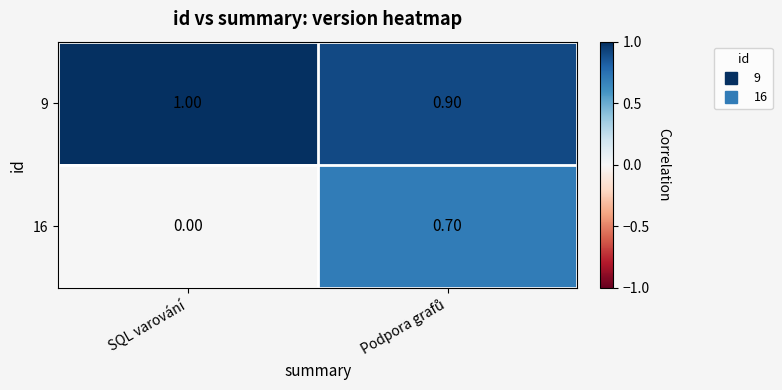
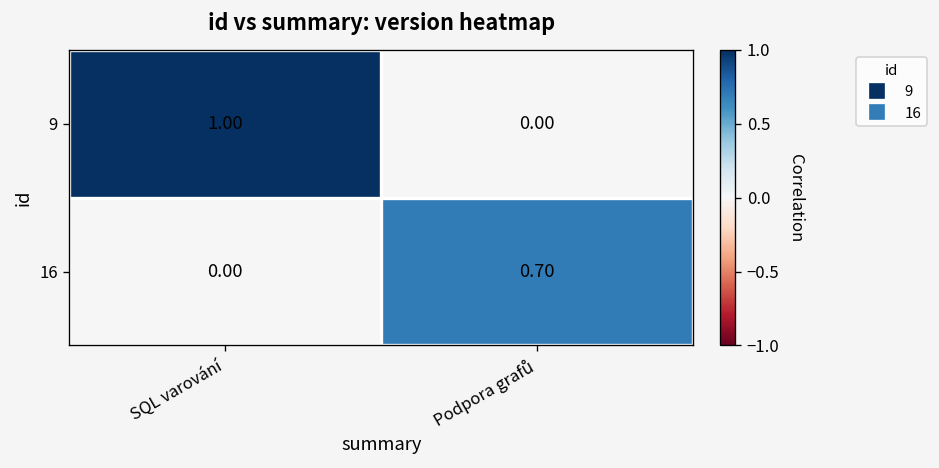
  {
    "9": {
      "SQL varování": 1.00,
-     "Podpora grafů": 0.90
+     "Podpora grafů": 0.00
    },
    "16": {
      "SQL varování": 0.00,
      "Podpora grafů": 0.70
    }
  }
